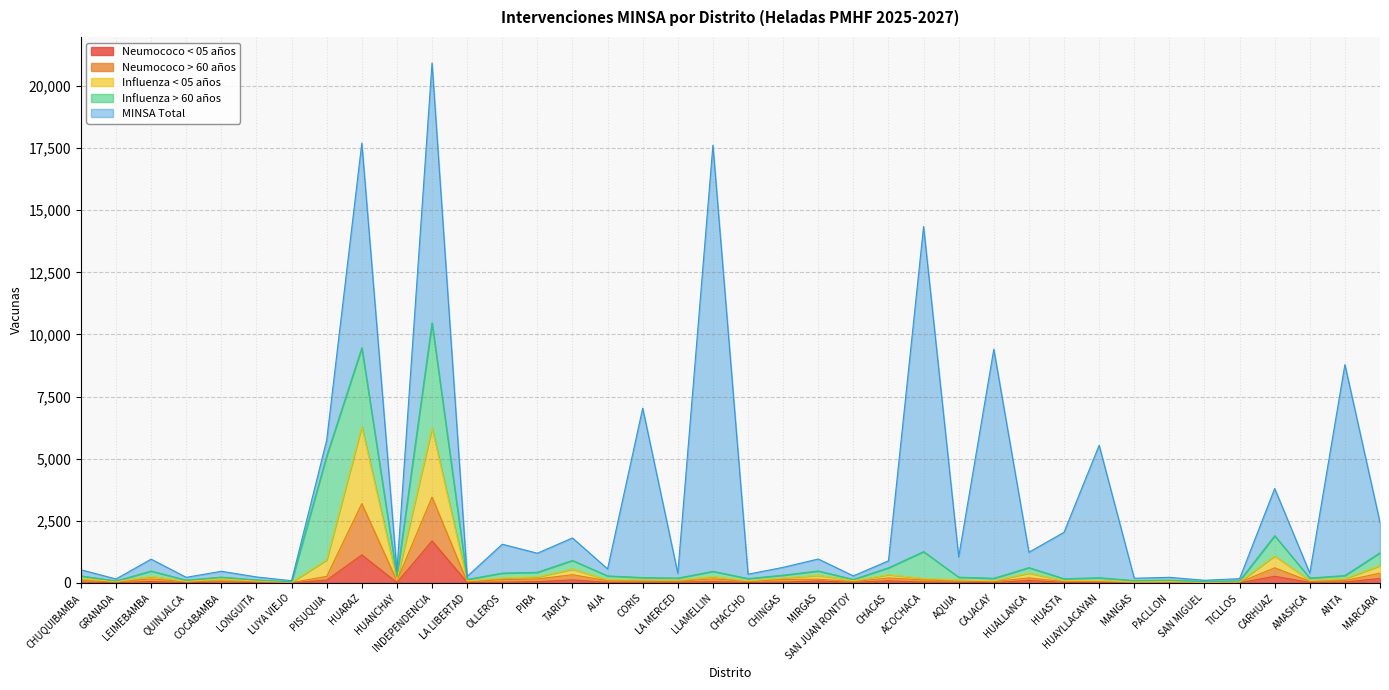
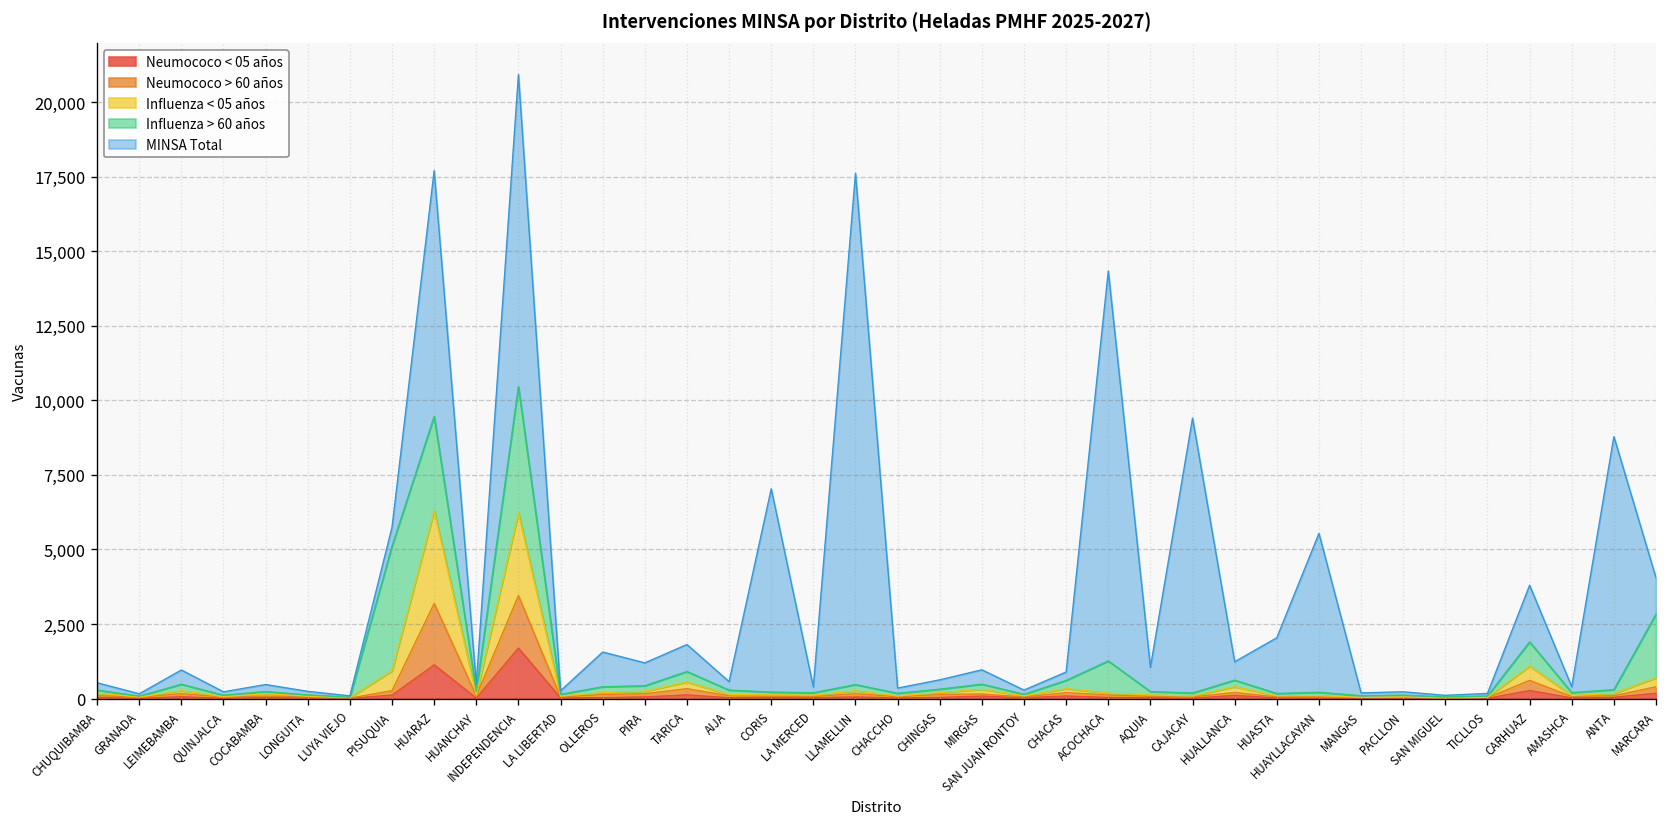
  {
    "Influenza < 05 años": {
      "PISUQUIA": "700",
      "HUARAZ": "3,100",
      "INDEPENDENCIA": "2,800",
      "TARICA": "200",
      "MIRGAS": "200",
      "CHACAS": "100",
      "HUALLANCA": "200",
      "CARHUAZ": "500",
      "MARCARA": "300"
    },
    "Influenza > 60 años": {
      "LEIMEBAMBA": "200",
      "PISUQUIA": "4,200",
      "HUARAZ": "3,200",
      "HUANCHAY": "100",
      "INDEPENDENCIA": "4,200",
      "OLLEROS": "200",
      "PIRA": "200",
      "TARICA": "400",
      "AIJA": "200",
      "LLAMELLIN": "200",
      "CHINGAS": "100",
      "MIRGAS": "200",
      "CHACAS": "300",
      "ACOCHACA": "1,100",
      "AQUIA": "100",
      "HUALLANCA": "200",
      "HUAYLLACAYAN": "100",
      "CARHUAZ": "800",
      "ANTA": "100",
-     "MARCARA": "500"
+     "MARCARA": "2,100"
    },
    "MINSA Total": {
      "CHUQUIBAMBA": "200",
      "LEIMEBAMBA": "500",
      "QUINJALCA": "100",
      "COCABAMBA": "200",
      "LONGUITA": "100",
      "PISUQUIA": "600",
      "HUARAZ": "8,200",
      "HUANCHAY": "200",
      "INDEPENDENCIA": "10,500",
      "LA LIBERTAD": "100",
      "OLLEROS": "1,200",
      "PIRA": "800",
      "TARICA": "900",
      "AIJA": "300",
      "CORIS": "6,800",
      "LA MERCED": "200",
      "LLAMELLIN": "17,200",
      "CHACCHO": "200",
      "CHINGAS": "300",
      "MIRGAS": "500",
      "SAN JUAN RONTOY": "100",
      "CHACAS": "300",
      "ACOCHACA": "13,100",
      "AQUIA": "800",
      "CAJACAY": "9,200",
      "HUALLANCA": "600",
      "HUASTA": "1,900",
      "HUAYLLACAYAN": "5,300",
      "PACLLON": "100",
      "CARHUAZ": "1,900",
      "AMASHCA": "200",
      "ANTA": "8,500",
      "MARCARA": "1,200"
    }
  }
